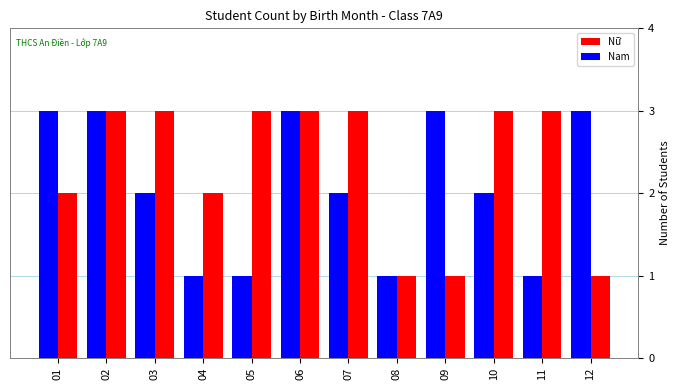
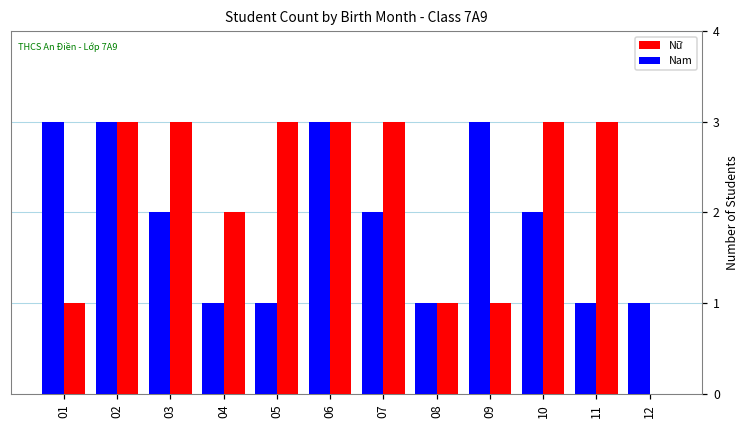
  {
    "Nữ": {
-     "01": 2,
+     "01": 1,
      "02": 3,
      "03": 3,
      "04": 2,
      "05": 3,
      "06": 3,
      "07": 3,
      "08": 1,
      "09": 1,
      "10": 3,
      "11": 3,
-     "12": 1
+     "12": 0
    },
    "Nam": {
      "01": 3,
      "02": 3,
      "03": 2,
      "04": 1,
      "05": 1,
      "06": 3,
      "07": 2,
      "08": 1,
      "09": 3,
      "10": 2,
      "11": 1,
-     "12": 3
+     "12": 1
    }
  }
